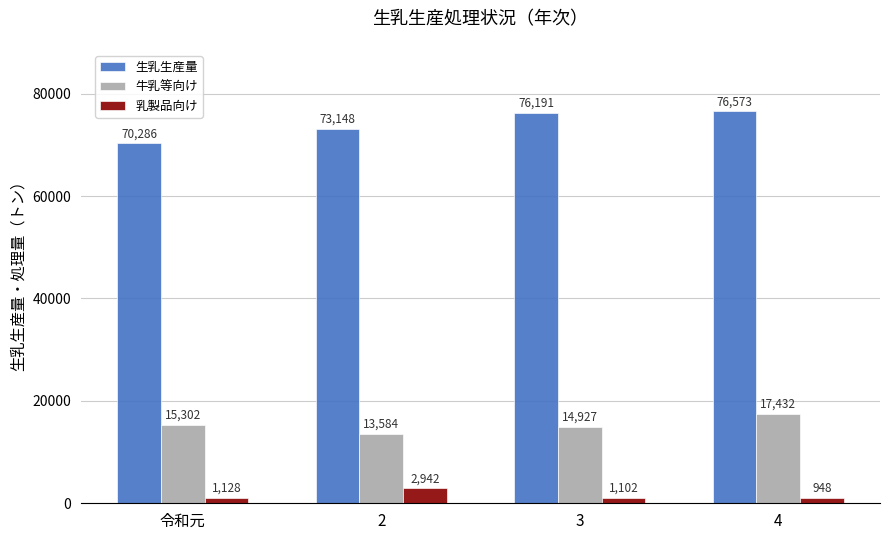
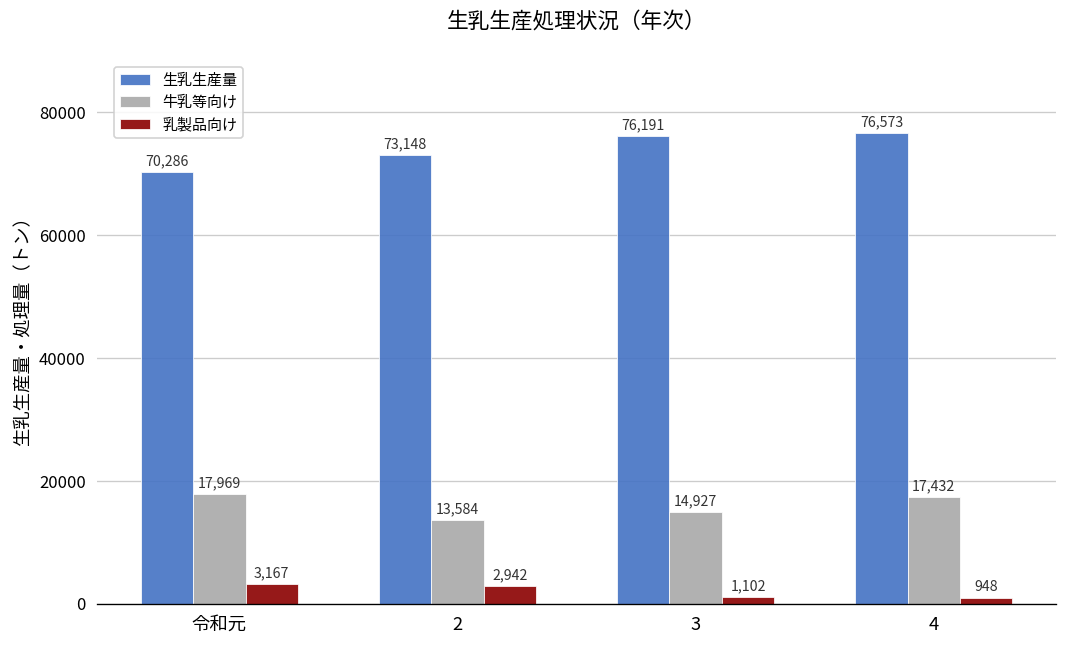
  {
    "生乳生産量": {
      "令和元": "70,286",
      "2": "73,148",
      "3": "76,191",
      "4": "76,573"
    },
    "牛乳等向け": {
-     "令和元": "15,302",
+     "令和元": "17,969",
      "2": "13,584",
      "3": "14,927",
      "4": "17,432"
    },
    "乳製品向け": {
-     "令和元": "1,128",
+     "令和元": "3,167",
      "2": "2,942",
      "3": "1,102",
      "4": "948"
    }
  }
